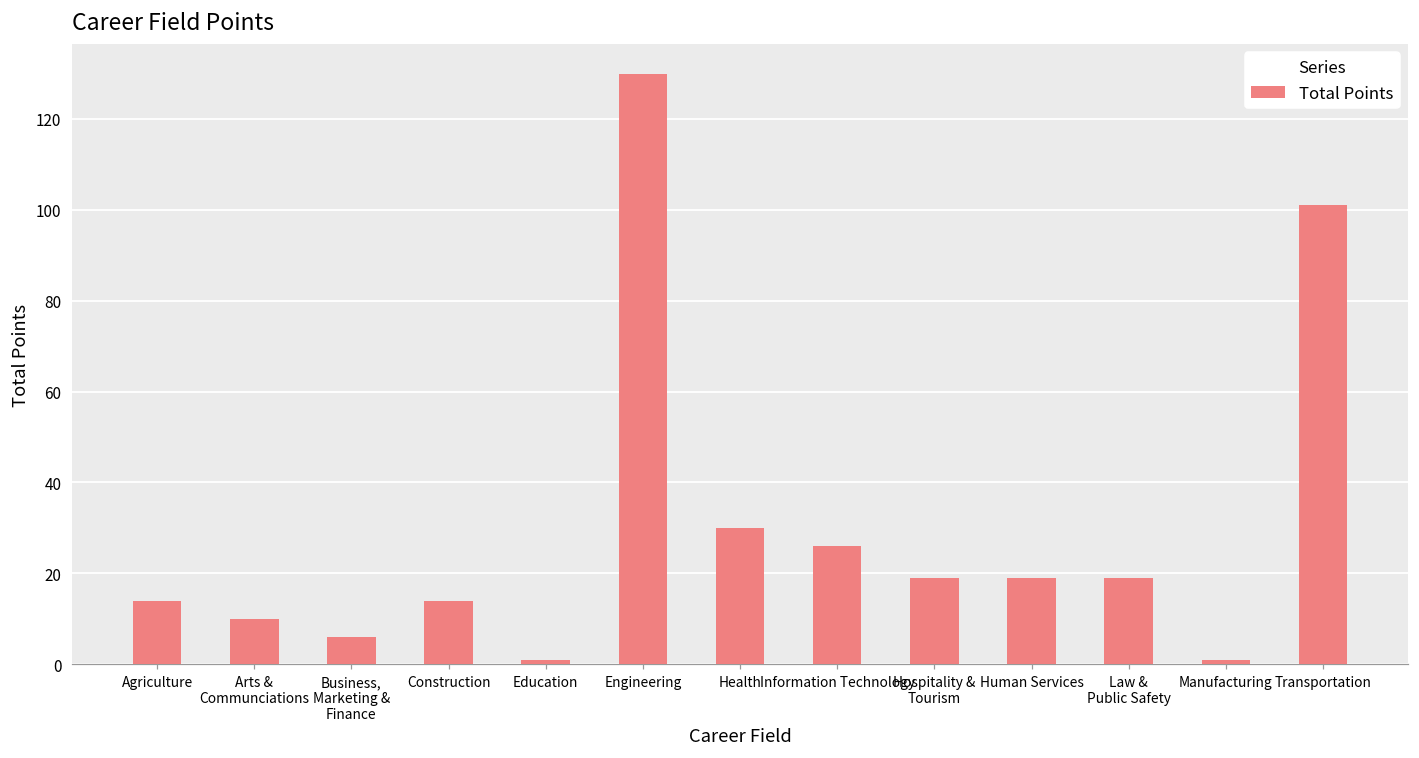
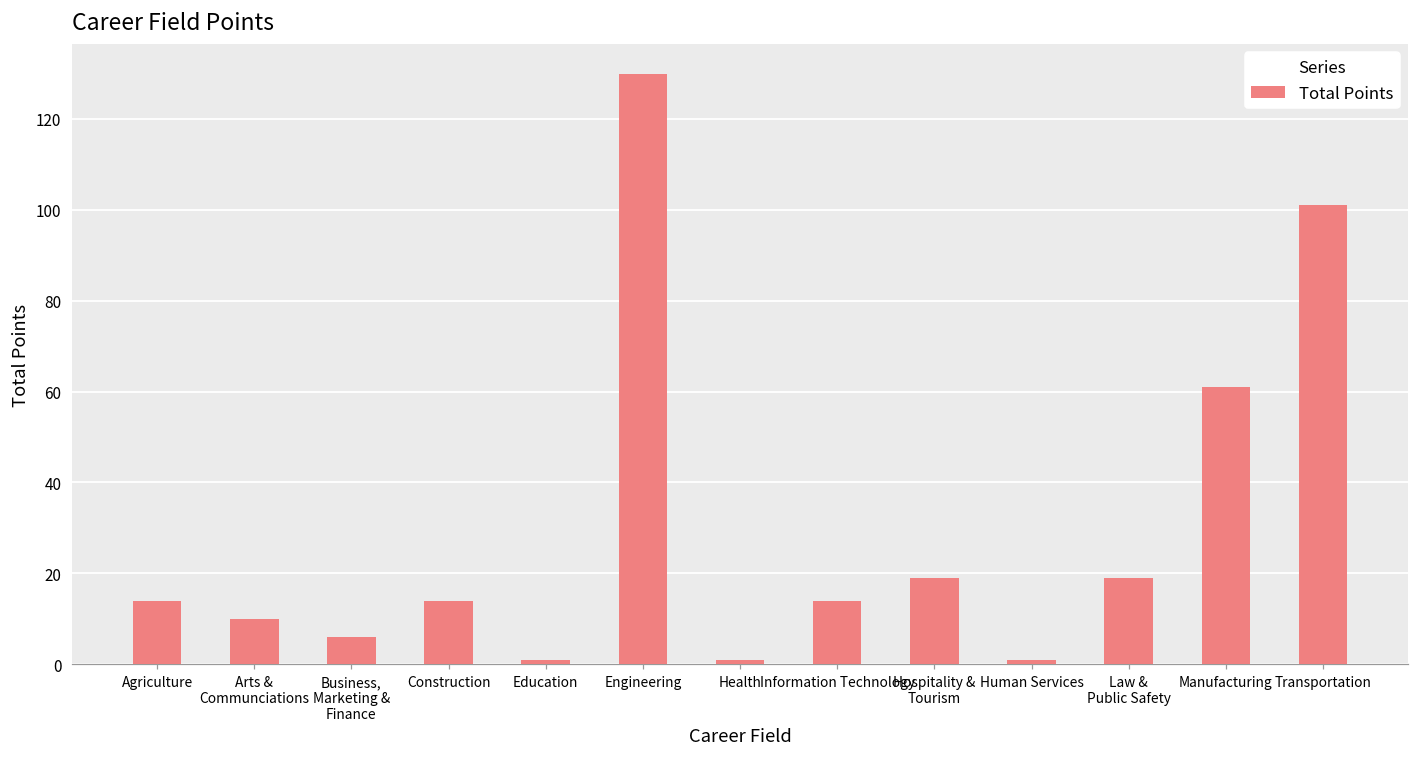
  {
    "Agriculture": 14,
    "Arts & Communciations": 10,
    "Business, Marketing & Finance": 6,
    "Construction": 14,
    "Education": 1,
    "Engineering": 130,
-   "Health": 30,
-   "Information Technology": 26,
+   "Health": 1,
+   "Information Technology": 14,
    "Hospitality & Tourism": 19,
-   "Human Services": 19,
+   "Human Services": 1,
    "Law & Public Safety": 19,
-   "Manufacturing": 1,
+   "Manufacturing": 61,
    "Transportation": 101
  }
